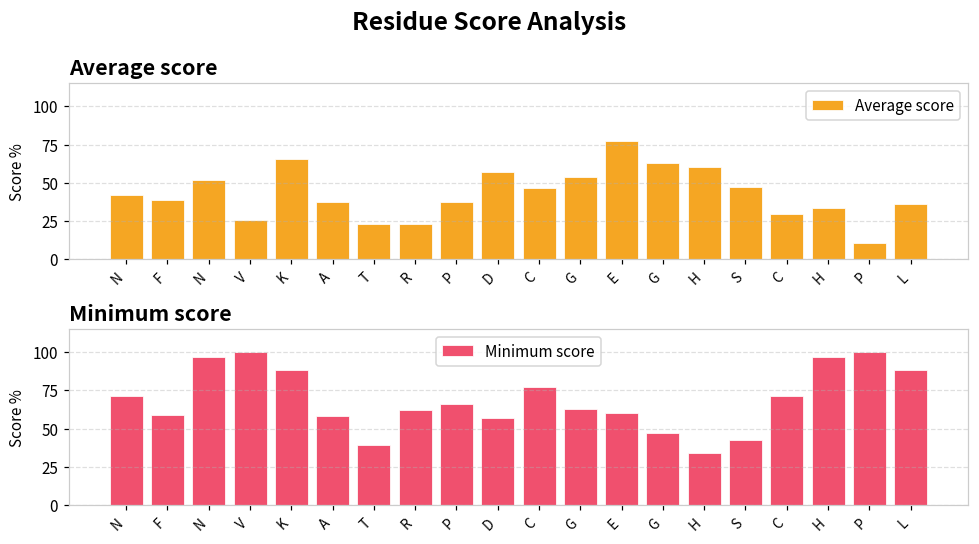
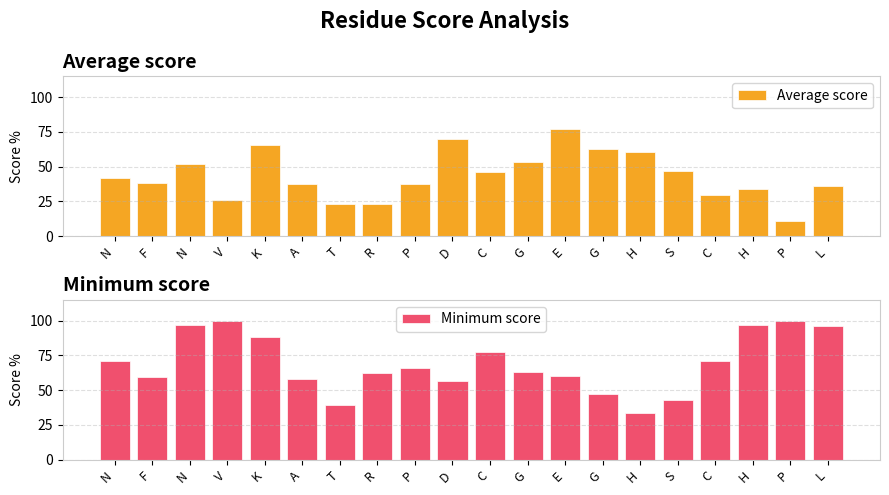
  {
    "Average score": {
      "F": 39,
      "V": 26,
      "K": 66,
      "A": 37,
      "T": 23,
      "R": 23,
-     "D": 57,
+     "D": 70,
      "E": 77,
      "S": 47,
      "L": 36
    },
    "Minimum score": {
      "F": 59,
      "V": 100,
      "K": 89,
      "A": 58,
      "T": 39,
      "R": 62,
      "D": 57,
      "E": 60,
      "S": 43,
-     "L": 89
+     "L": 96
    }
  }
